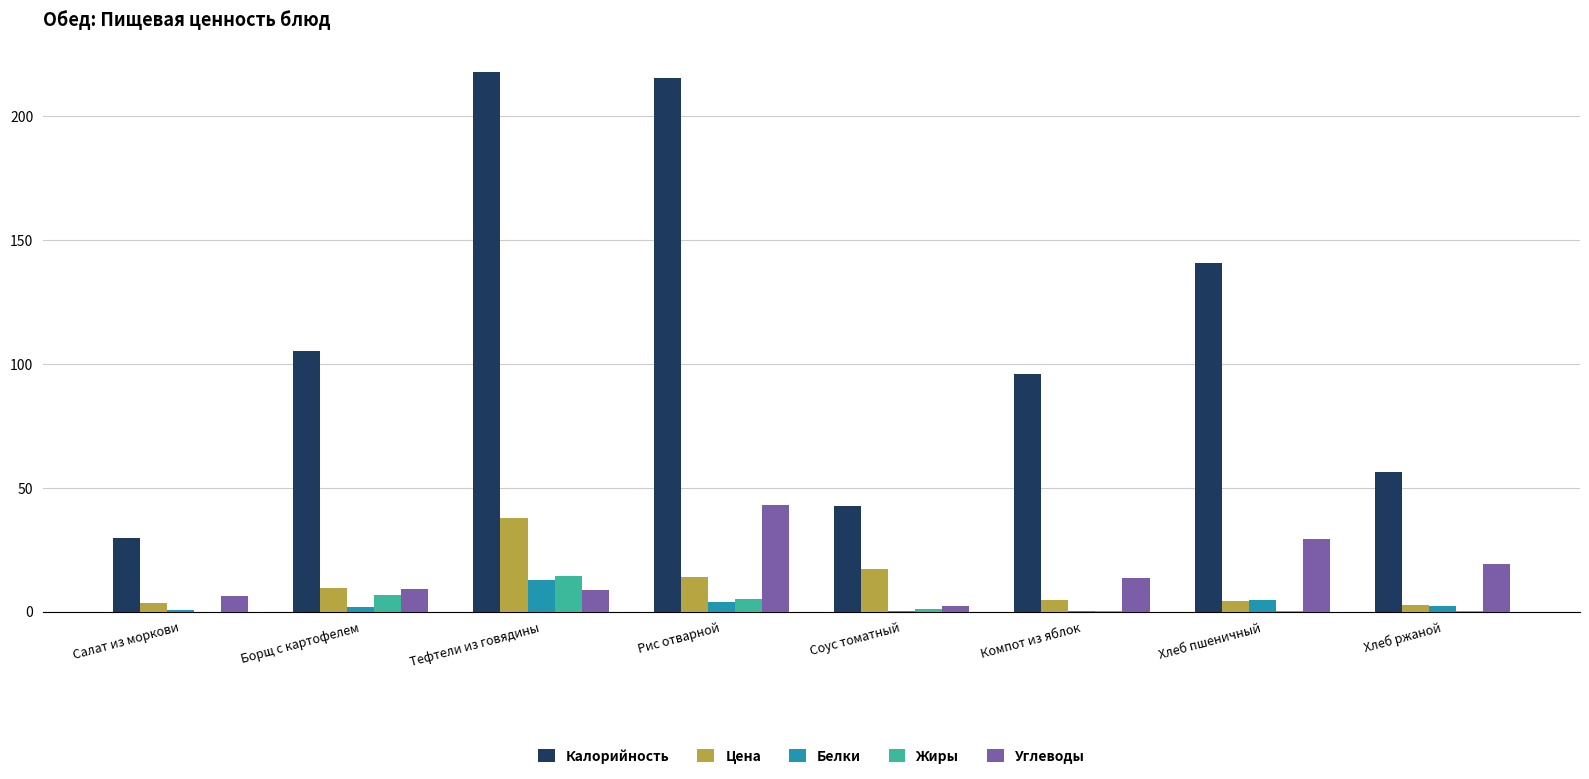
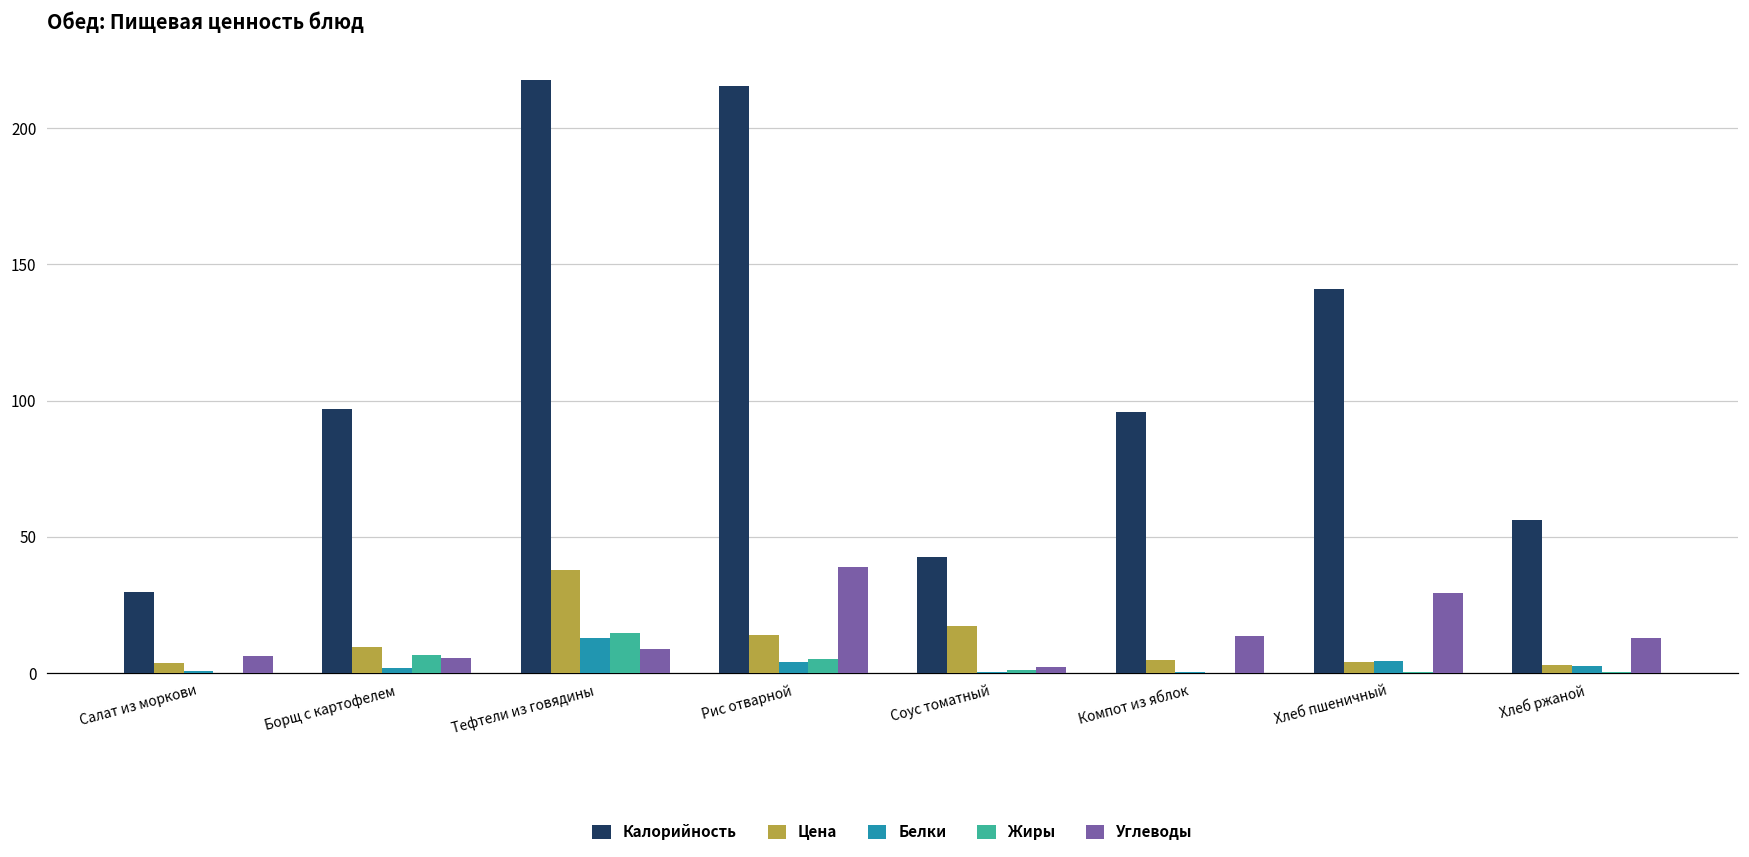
  {
    "Калорийность": {
      "Салат из моркови": 30,
-     "Борщ с картофелем": 105,
+     "Борщ с картофелем": 97,
      "Тефтели из говядины": 218,
      "Рис отварной": 216,
      "Соус томатный": 43,
      "Компот из яблок": 96,
      "Хлеб пшеничный": 141,
      "Хлеб ржаной": 56
    },
    "Цена": {
      "Салат из моркови": 4,
      "Борщ с картофелем": 10,
      "Тефтели из говядины": 38,
      "Рис отварной": 14,
      "Соус томатный": 17,
      "Компот из яблок": 5,
      "Хлеб пшеничный": 4,
      "Хлеб ржаной": 3
    },
    "Углеводы": {
      "Салат из моркови": 6,
-     "Борщ с картофелем": 9,
+     "Борщ с картофелем": 5,
      "Тефтели из говядины": 9,
-     "Рис отварной": 43,
+     "Рис отварной": 39,
      "Соус томатный": 2,
      "Компот из яблок": 14,
      "Хлеб пшеничный": 30,
-     "Хлеб ржаной": 19
+     "Хлеб ржаной": 13
    }
  }
